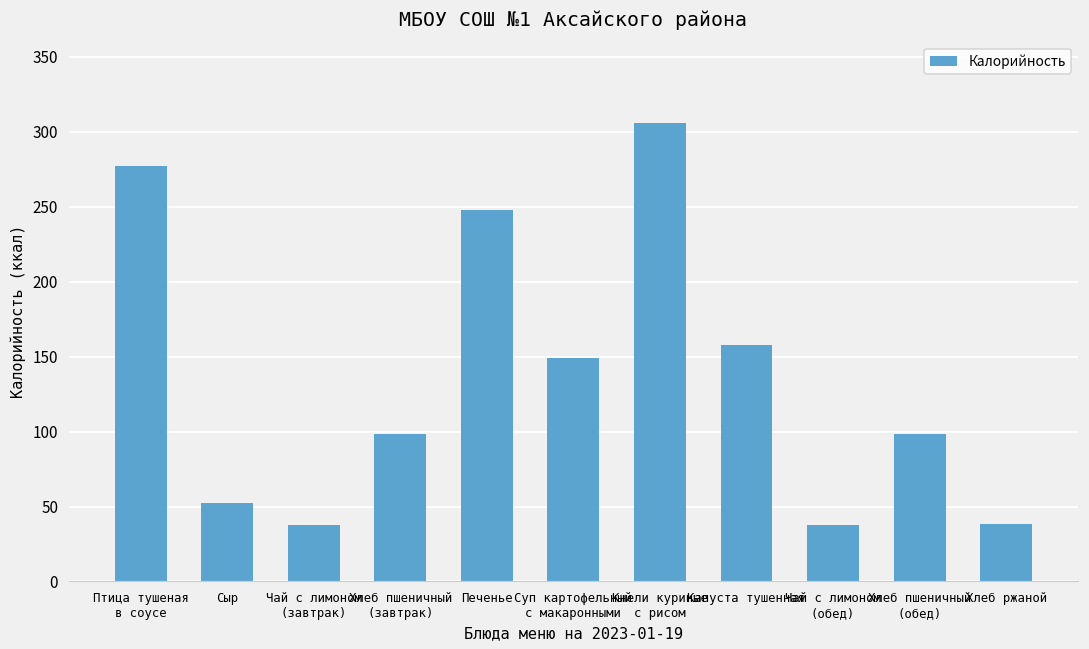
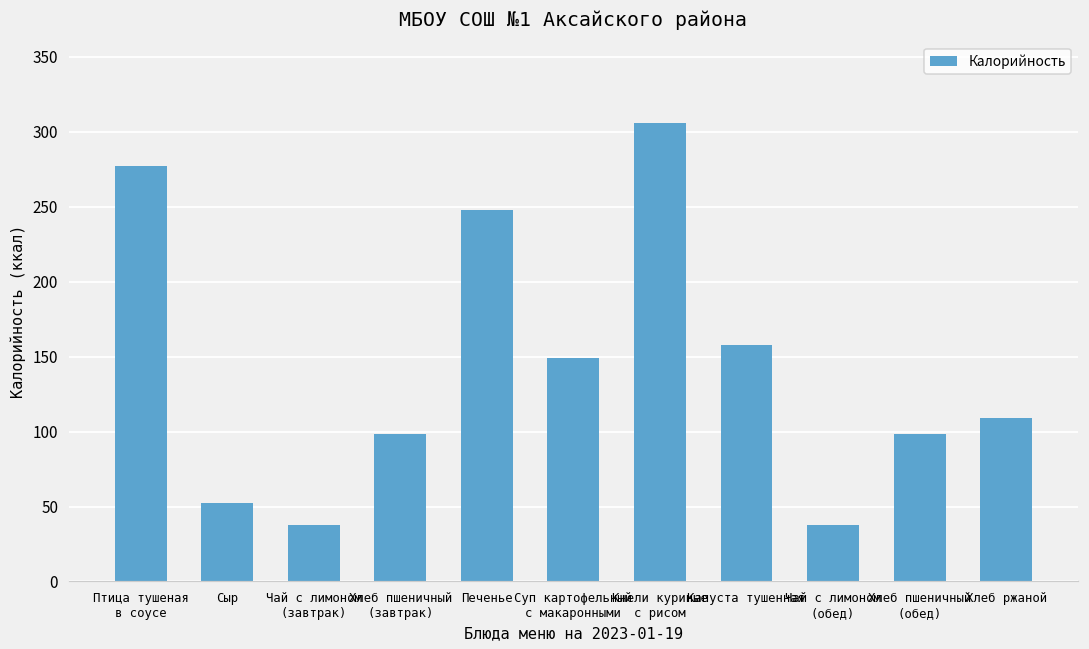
  {
    "Птица тушеная в соусе": 277,
    "Сыр": 53,
    "Чай с лимоном (завтрак)": 38,
    "Хлеб пшеничный (завтрак)": 98,
    "Печенье": 248,
    "Чай с лимоном (обед)": 38,
    "Хлеб пшеничный (обед)": 98,
-   "Хлеб ржаной": 39
+   "Хлеб ржаной": 109
  }
